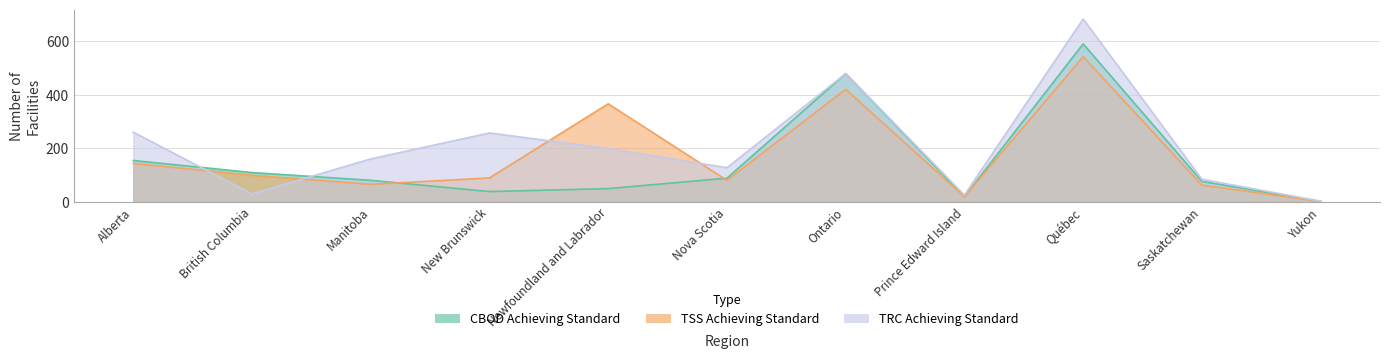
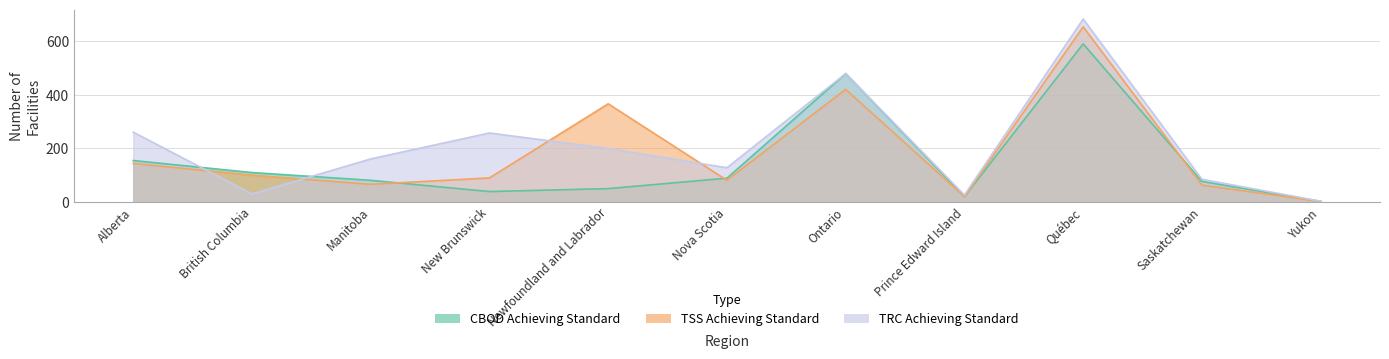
  {
    "CBOD Achieving Standard": {
      "Alberta": 160,
      "British Columbia": 110,
      "Manitoba": 80,
      "New Brunswick": 40,
      "Newfoundland and Labrador": 50,
      "Québec": 590
    },
    "TSS Achieving Standard": {
      "Alberta": 140,
      "British Columbia": 100,
      "Manitoba": 70,
      "New Brunswick": 90,
      "Newfoundland and Labrador": 370,
      "Ontario": 420,
-     "Québec": 540,
+     "Québec": 660,
      "Saskatchewan": 60
    },
    "TRC Achieving Standard": {
      "Alberta": 260,
      "British Columbia": 30,
      "Manitoba": 160,
      "New Brunswick": 260,
      "Newfoundland and Labrador": 200,
      "Nova Scotia": 130,
      "Québec": 680
    }
  }
